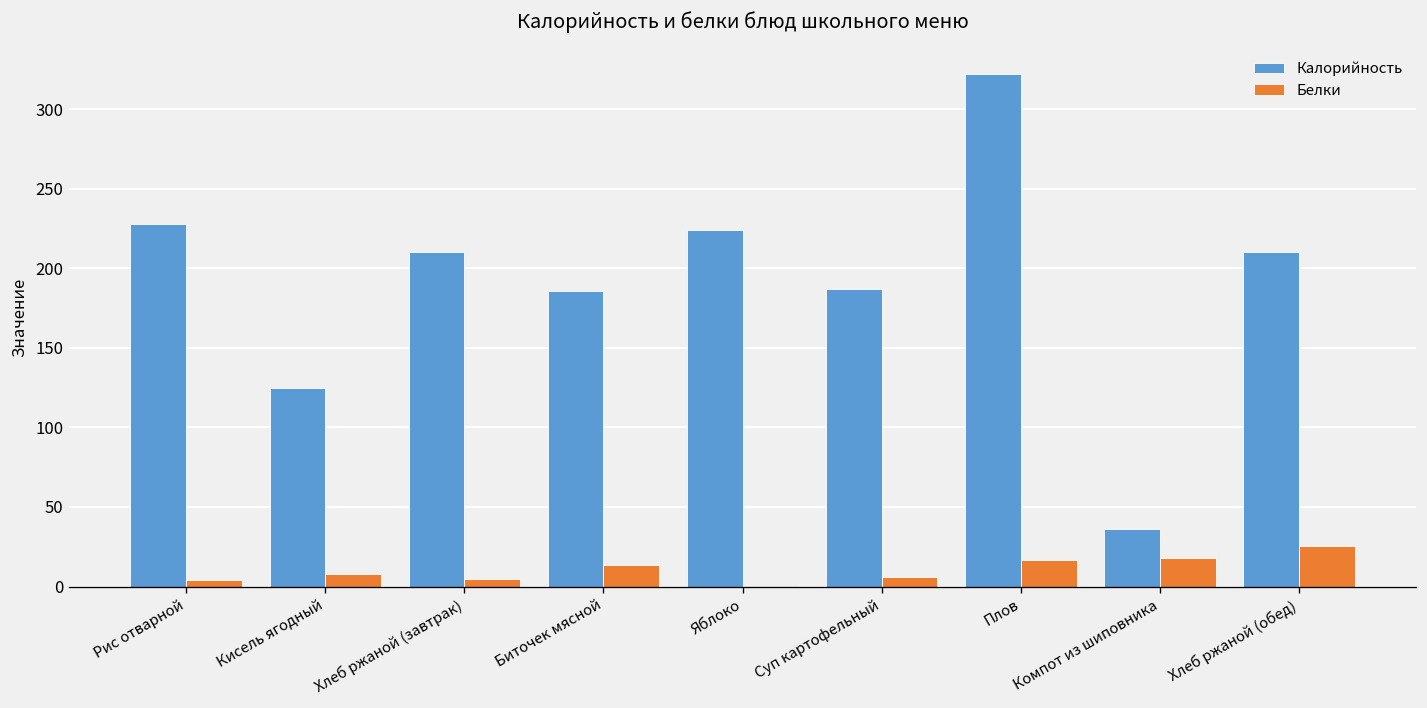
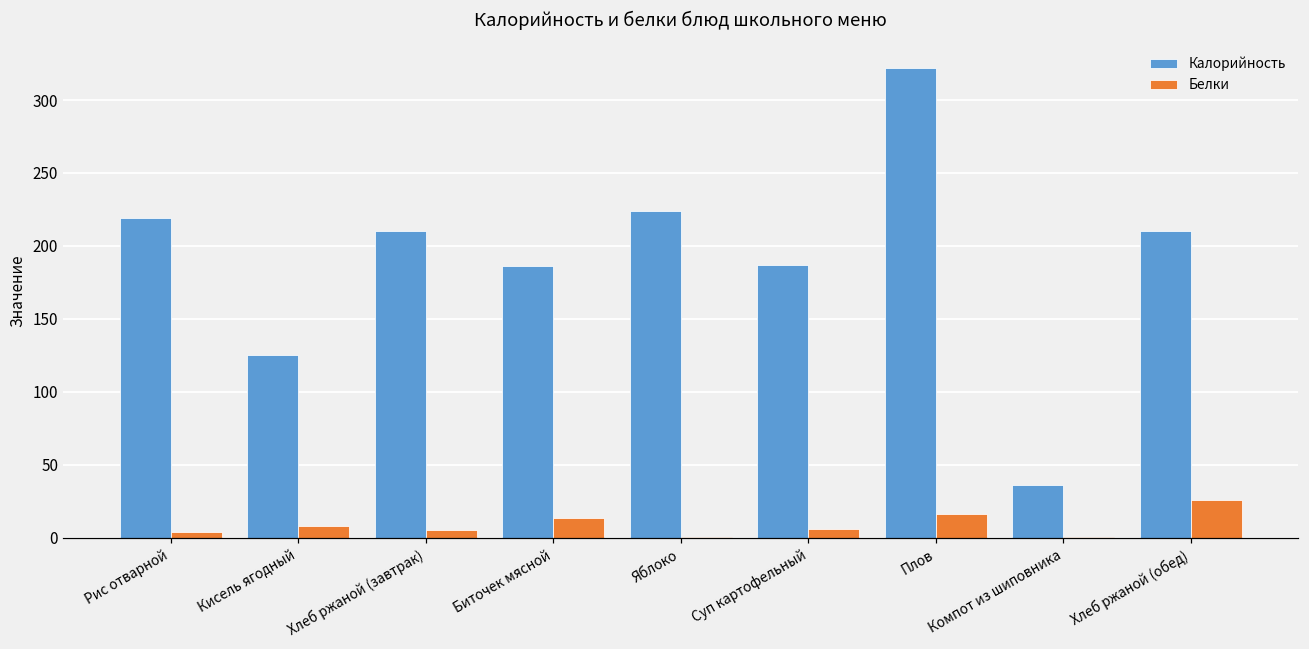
  {
    "Калорийность": {
-     "Рис отварной": 228,
+     "Рис отварной": 219,
      "Кисель ягодный": 125,
      "Хлеб ржаной (завтрак)": 210,
      "Биточек мясной": 186,
      "Яблоко": 224,
      "Суп картофельный": 187,
      "Плов": 322,
      "Компот из шиповника": 36,
      "Хлеб ржаной (обед)": 210
    },
    "Белки": {
      "Рис отварной": 4,
      "Кисель ягодный": 8,
      "Хлеб ржаной (завтрак)": 5,
      "Биточек мясной": 13,
      "Суп картофельный": 6,
      "Плов": 17,
-     "Компот из шиповника": 18,
+     "Компот из шиповника": 0,
      "Хлеб ржаной (обед)": 26
    }
  }
